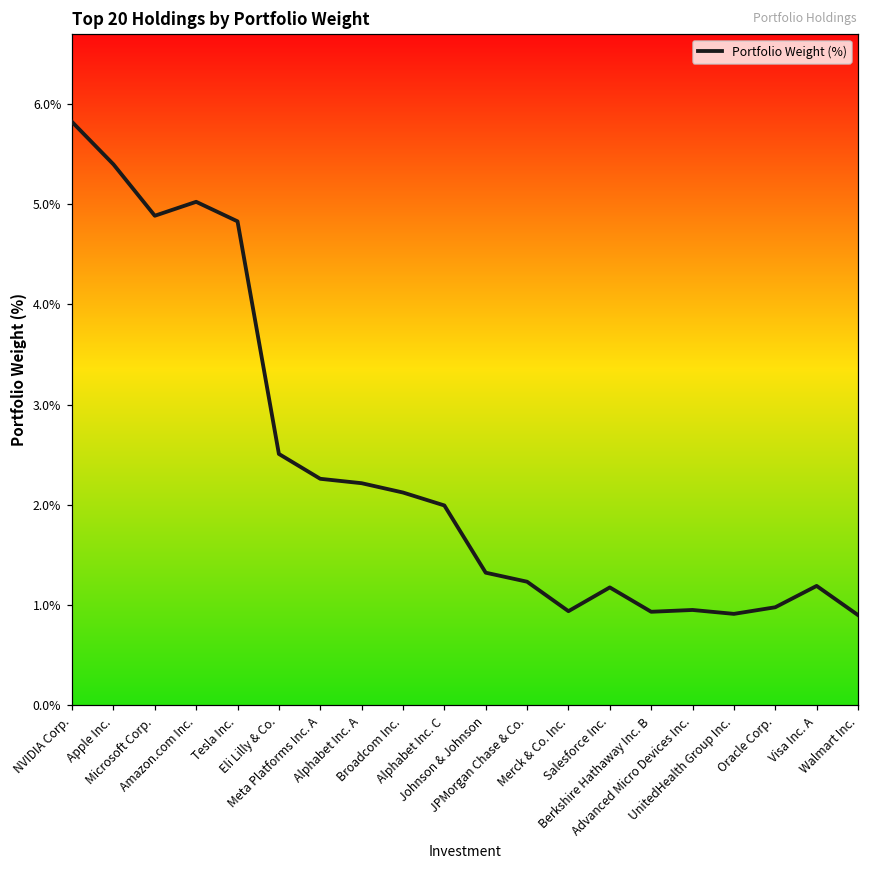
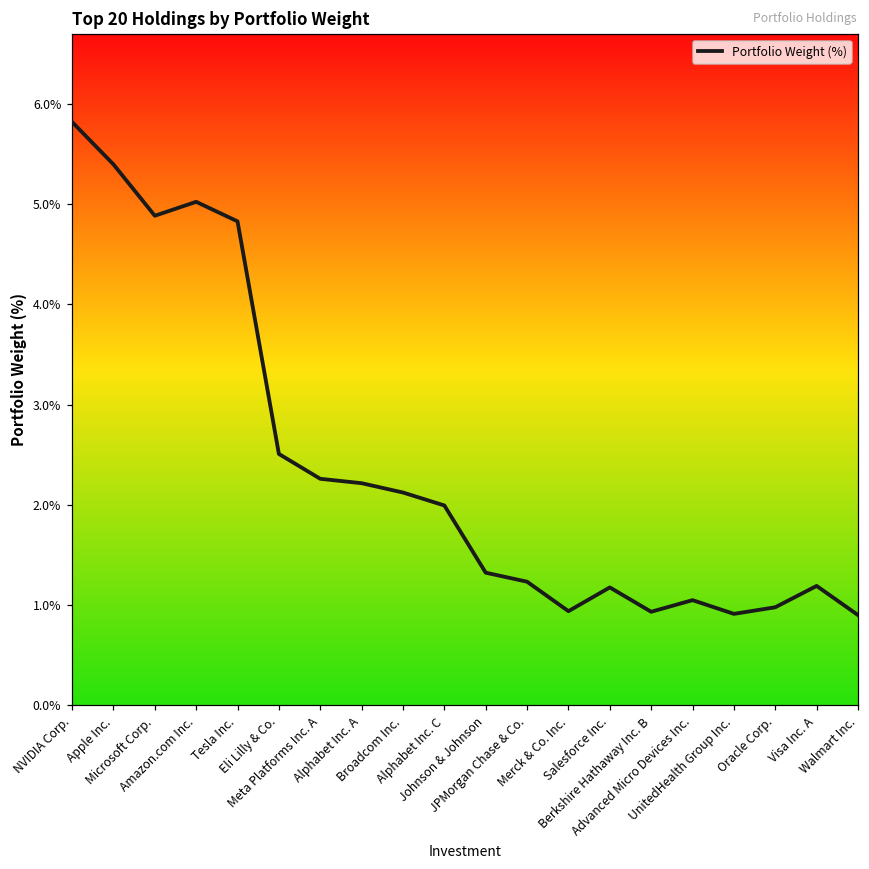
  {
    "NVIDIA Corp.": "5.8%",
    "Apple Inc.": "5.4%",
    "Microsoft Corp.": "4.9%",
    "Amazon.com Inc.": "5.0%",
    "Tesla Inc.": "4.8%",
    "Eli Lilly & Co.": "2.5%",
    "Meta Platforms Inc. A": "2.3%",
    "Alphabet Inc. A": "2.2%",
    "Broadcom Inc.": "2.1%",
    "Alphabet Inc. C": "2.0%",
    "Johnson & Johnson": "1.3%",
    "JPMorgan Chase & Co.": "1.2%",
    "Merck & Co. Inc.": "0.9%",
    "Salesforce Inc.": "1.2%",
    "Berkshire Hathaway Inc. B": "0.9%",
-   "Advanced Micro Devices Inc.": "0.95%",
+   "Advanced Micro Devices Inc.": "1.05%",
    "UnitedHealth Group Inc.": "0.9%",
    "Oracle Corp.": "1.0%",
    "Visa Inc. A": "1.2%",
    "Walmart Inc.": "0.9%"
  }
